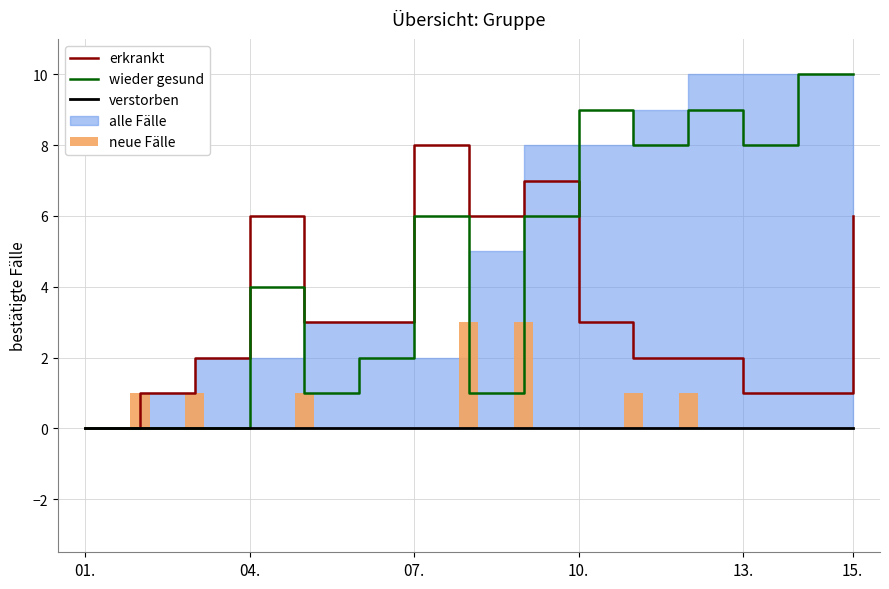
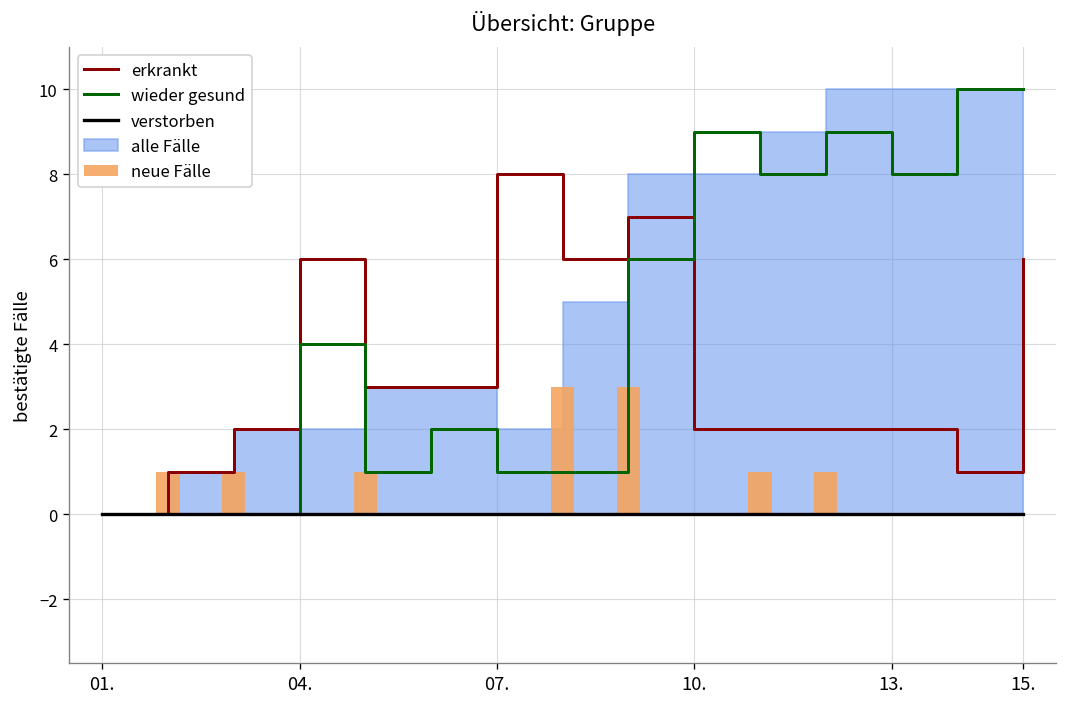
  {
    "neue Fälle": {
      "01.": 0,
      "04.": 0,
      "07.": 0,
      "10.": 0,
      "13.": 0,
      "15.": 0
    },
    "erkrankt": {
      "04.": 6,
      "07.": 8,
-     "10.": 3,
-     "13.": 1,
+     "10.": 2,
+     "13.": 2,
      "15.": 6
    },
    "wieder gesund": {
      "04.": 4,
-     "07.": 6,
+     "07.": 1,
      "10.": 9,
      "13.": 8
    },
    "verstorben": {
      "04.": 0,
      "07.": 0,
      "10.": 0,
      "13.": 0,
      "15.": 0
    }
  }
